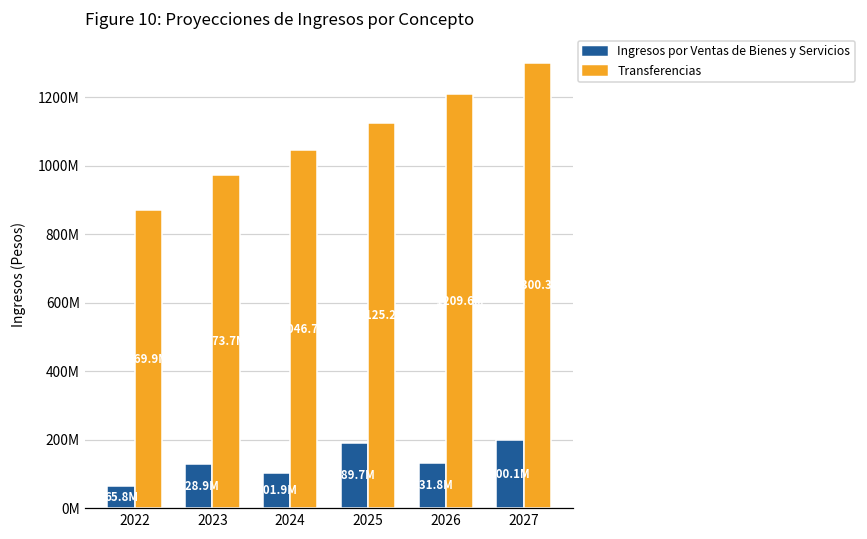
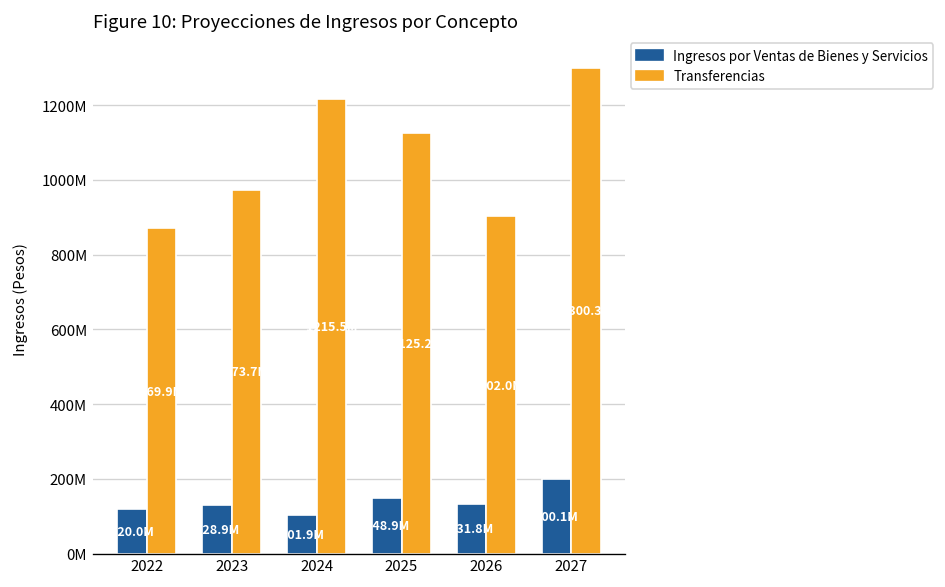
  {
    "Ingresos por Ventas de Bienes y Servicios": {
-     "2022": "65.8M",
+     "2022": "120.0M",
      "2023": "128.9M",
      "2024": "101.9M",
-     "2025": "189.7M",
+     "2025": "148.9M",
      "2026": "131.8M",
      "2027": "200.1M"
    },
    "Transferencias": {
-     "2024": "1050000000",
+     "2024": "1220000000",
      "2025": "1130000000",
-     "2026": "1210000000",
+     "2026": "900000000",
      "2027": "1300000000"
    }
  }
